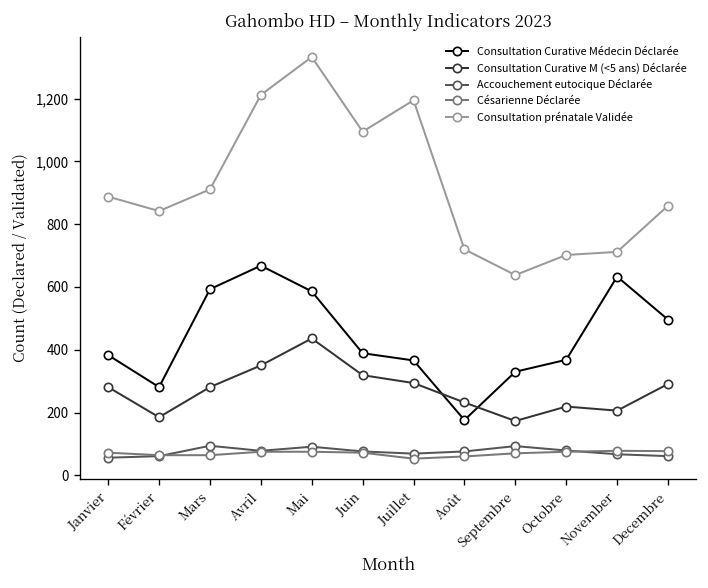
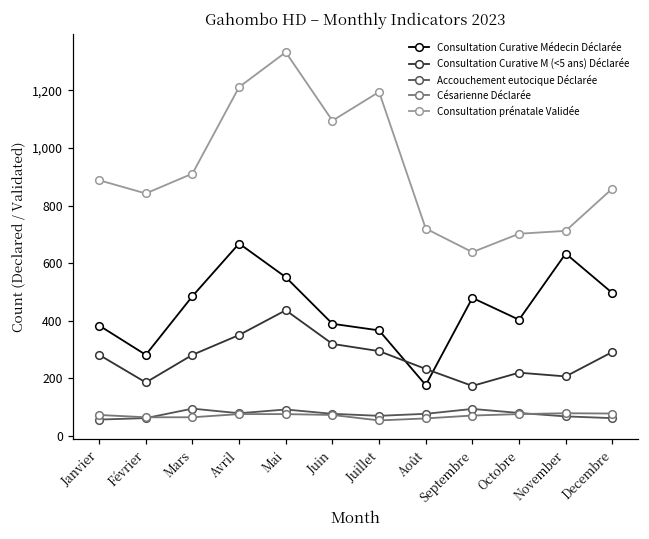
  {
    "Consultation Curative Médecin Déclarée": {
      "Janvier": 380,
      "Février": 280,
-     "Mars": 590,
+     "Mars": 490,
      "Avril": 670,
-     "Mai": 590,
+     "Mai": 550,
      "Juin": 390,
      "Juillet": 370,
      "Août": 180,
-     "Septembre": 330,
-     "Octobre": 370,
+     "Septembre": 480,
+     "Octobre": 400,
      "November": 630,
      "Decembre": 500
    }
  }
